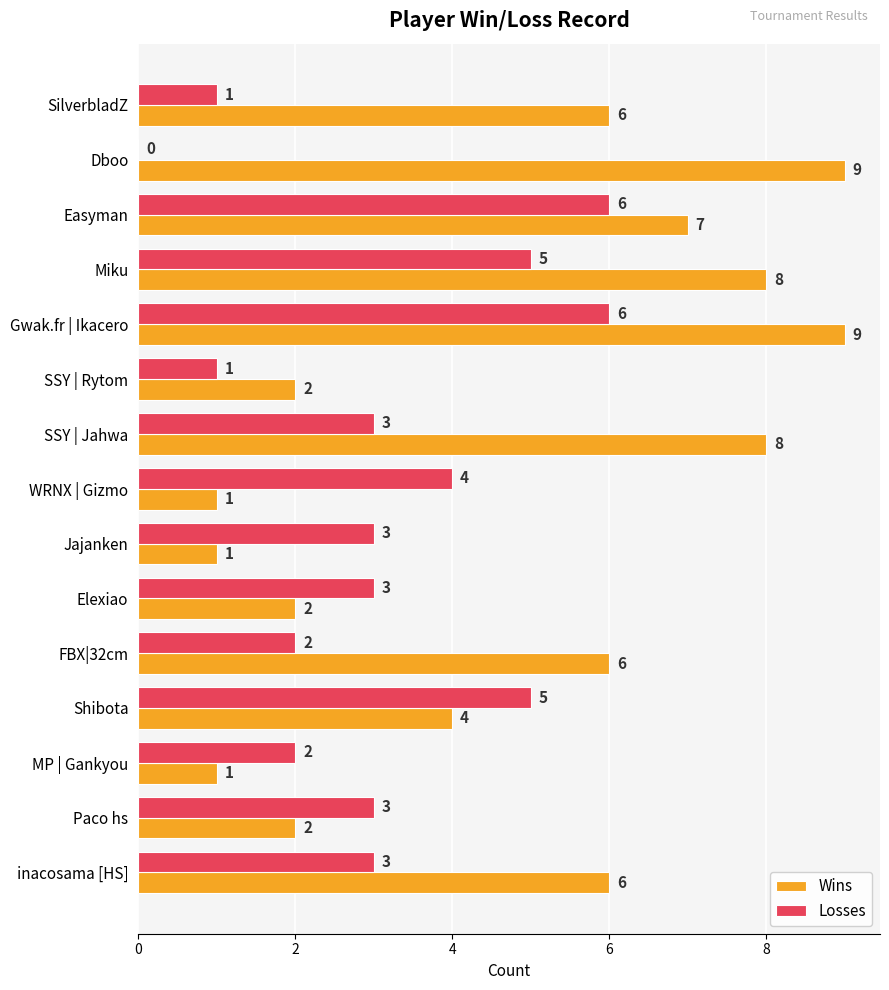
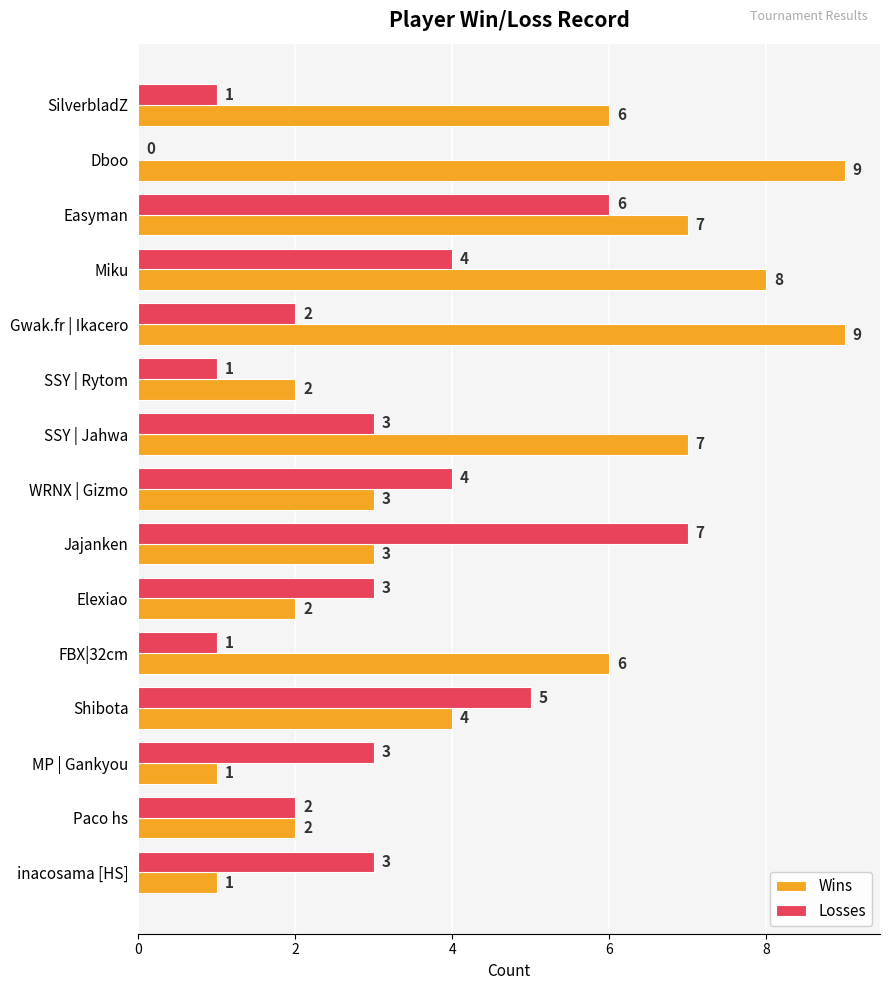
  {
    "Wins": {
      "SilverbladZ": 6,
      "Dboo": 9,
      "Easyman": 7,
      "Miku": 8,
      "Gwak.fr | Ikacero": 9,
      "SSY | Rytom": 2,
-     "SSY | Jahwa": 8,
-     "WRNX | Gizmo": 1,
-     "Jajanken": 1,
+     "SSY | Jahwa": 7,
+     "WRNX | Gizmo": 3,
+     "Jajanken": 3,
      "Elexiao": 2,
      "FBX|32cm": 6,
      "Shibota": 4,
      "MP | Gankyou": 1,
      "Paco hs": 2,
-     "inacosama [HS]": 6
+     "inacosama [HS]": 1
    },
    "Losses": {
      "SilverbladZ": 1,
      "Dboo": 0,
      "Easyman": 6,
-     "Miku": 5,
-     "Gwak.fr | Ikacero": 6,
+     "Miku": 4,
+     "Gwak.fr | Ikacero": 2,
      "SSY | Rytom": 1,
      "SSY | Jahwa": 3,
      "WRNX | Gizmo": 4,
-     "Jajanken": 3,
+     "Jajanken": 7,
      "Elexiao": 3,
-     "FBX|32cm": 2,
+     "FBX|32cm": 1,
      "Shibota": 5,
-     "MP | Gankyou": 2,
-     "Paco hs": 3,
+     "MP | Gankyou": 3,
+     "Paco hs": 2,
      "inacosama [HS]": 3
    }
  }
